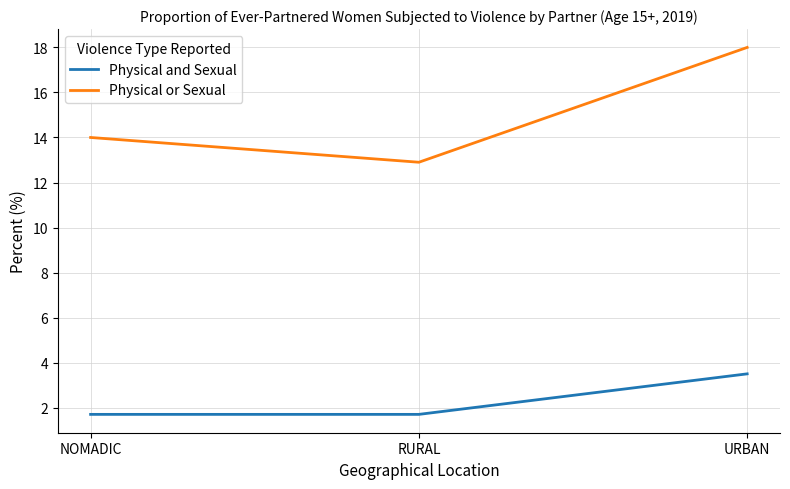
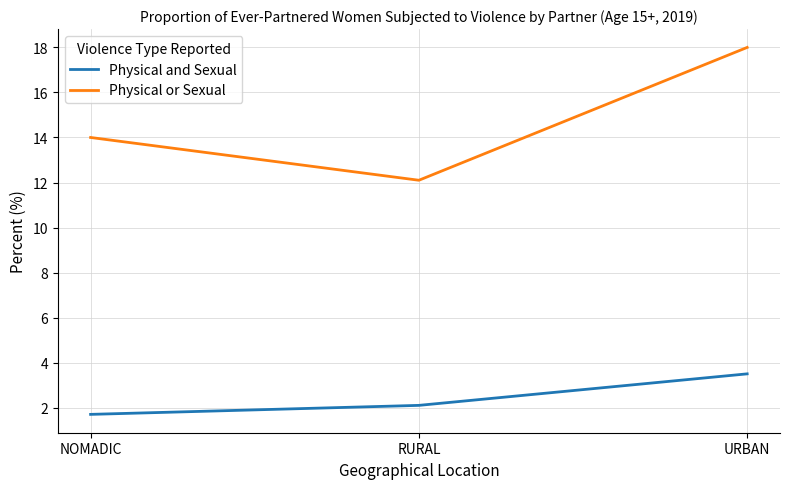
  {
    "Physical and Sexual": {
      "NOMADIC": 1.7,
-     "RURAL": 1.7,
+     "RURAL": 2.1,
      "URBAN": 3.5
    },
    "Physical or Sexual": {
      "NOMADIC": 14.0,
-     "RURAL": 12.9,
+     "RURAL": 12.1,
      "URBAN": 18.0
    }
  }
